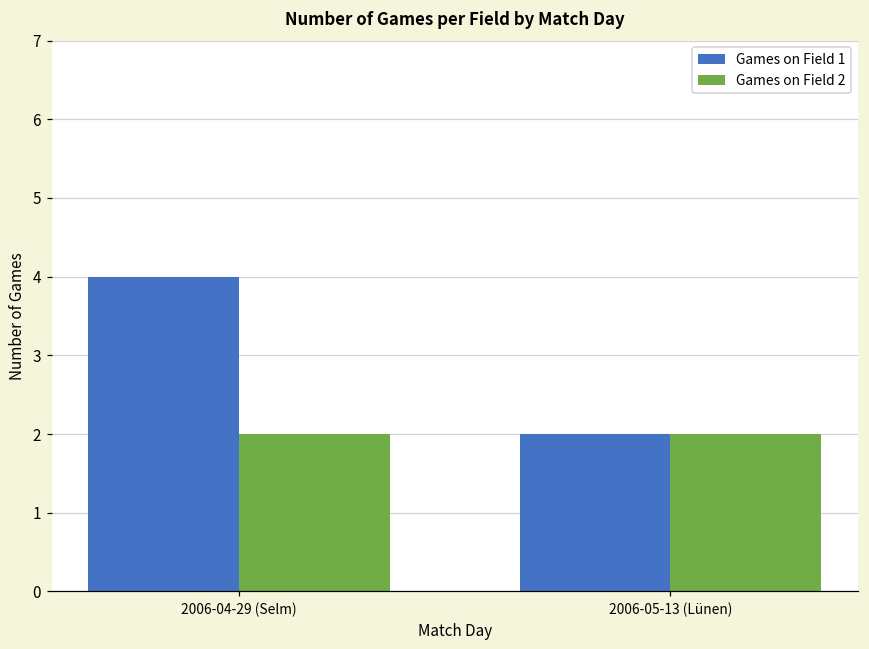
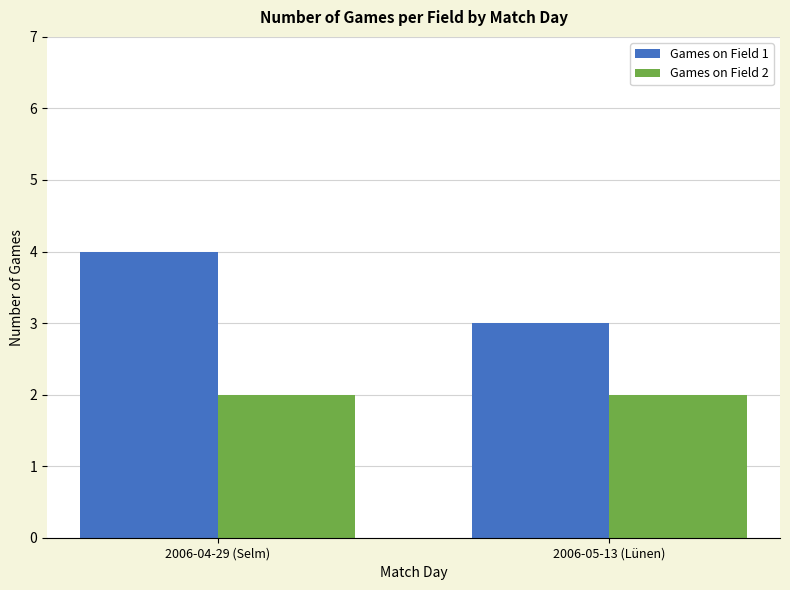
  {
    "Games on Field 1": {
      "2006-04-29 (Selm)": 4,
-     "2006-05-13 (Lünen)": 2
+     "2006-05-13 (Lünen)": 3
    },
    "Games on Field 2": {
      "2006-04-29 (Selm)": 2,
      "2006-05-13 (Lünen)": 2
    }
  }
